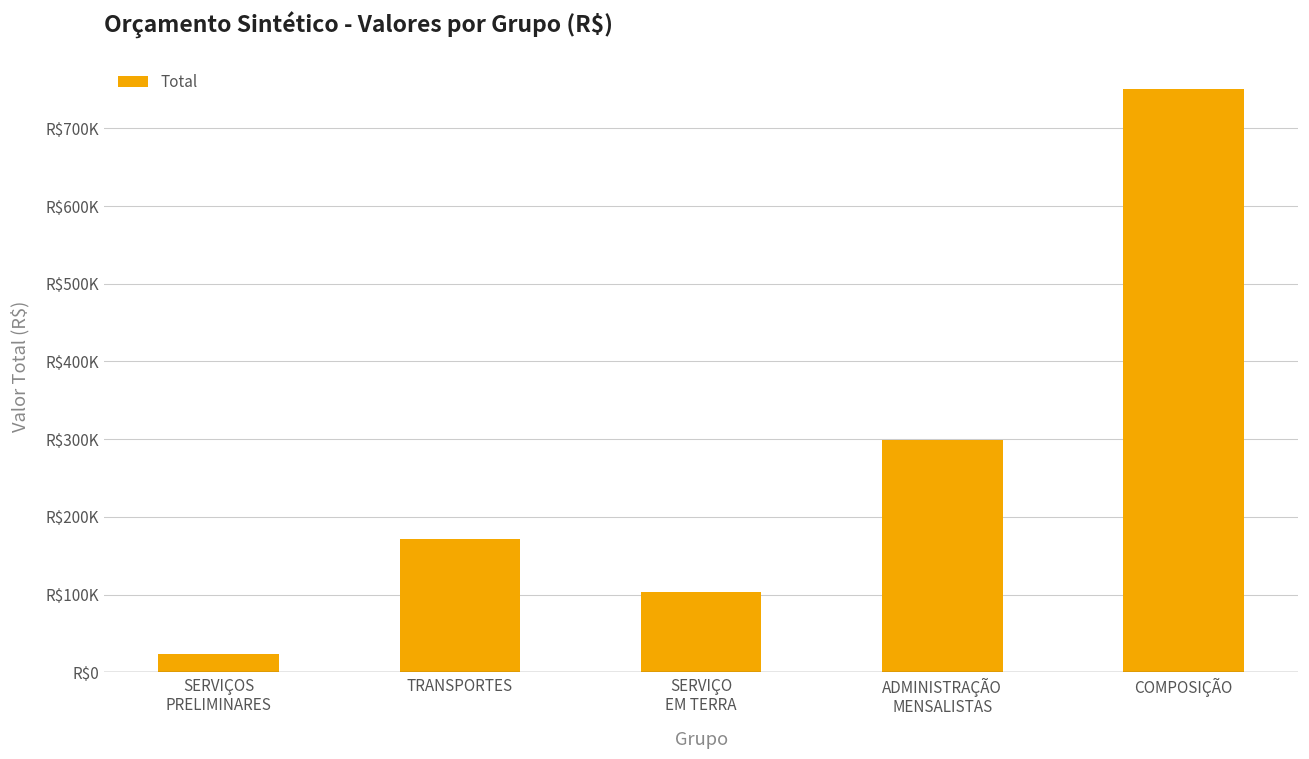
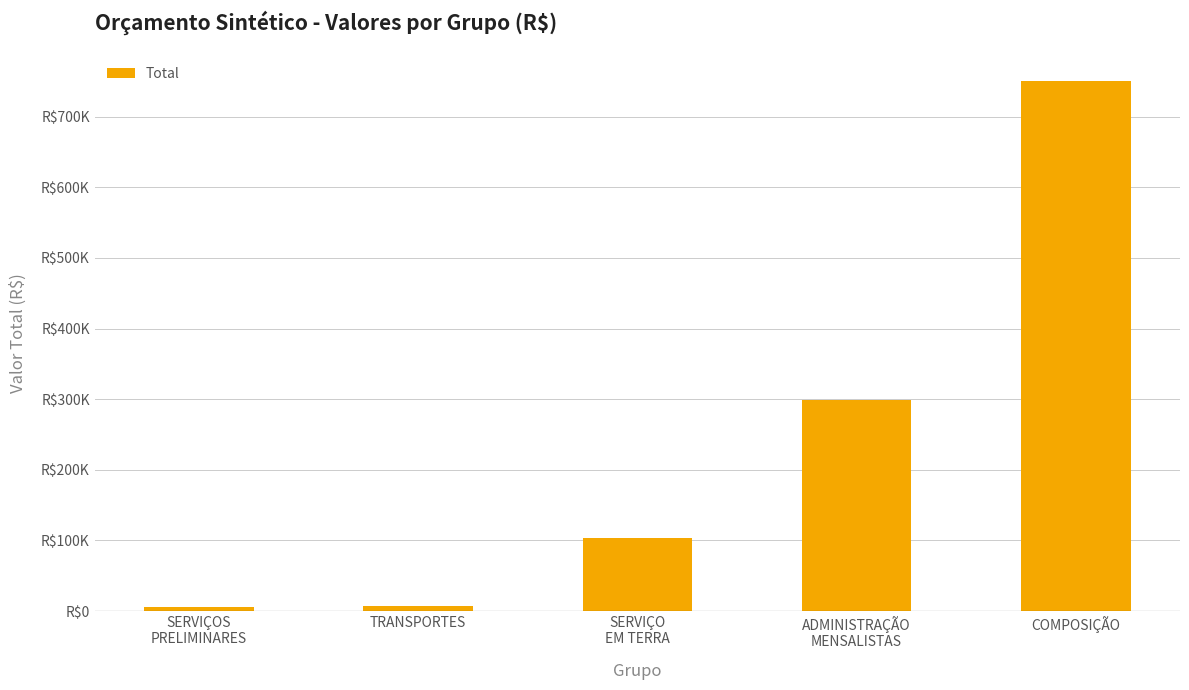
  {
-   "SERVIÇOS PRELIMINARES": "R$20000",
-   "TRANSPORTES": "R$170000",
+   "SERVIÇOS PRELIMINARES": "R$10000",
+   "TRANSPORTES": "R$10000",
    "SERVIÇO EM TERRA": "R$100000",
    "ADMINISTRAÇÃO MENSALISTAS": "R$300000",
    "COMPOSIÇÃO": "R$750000"
  }
